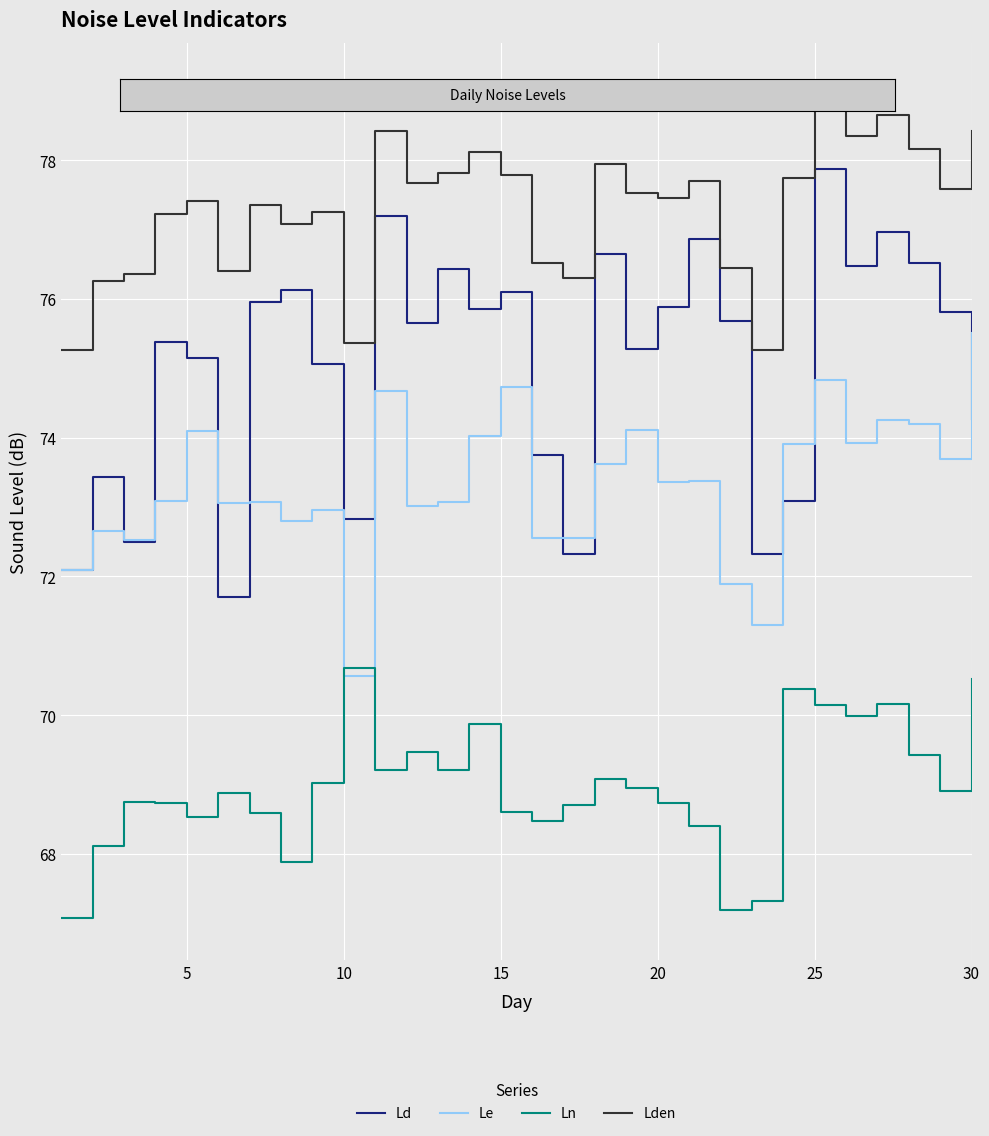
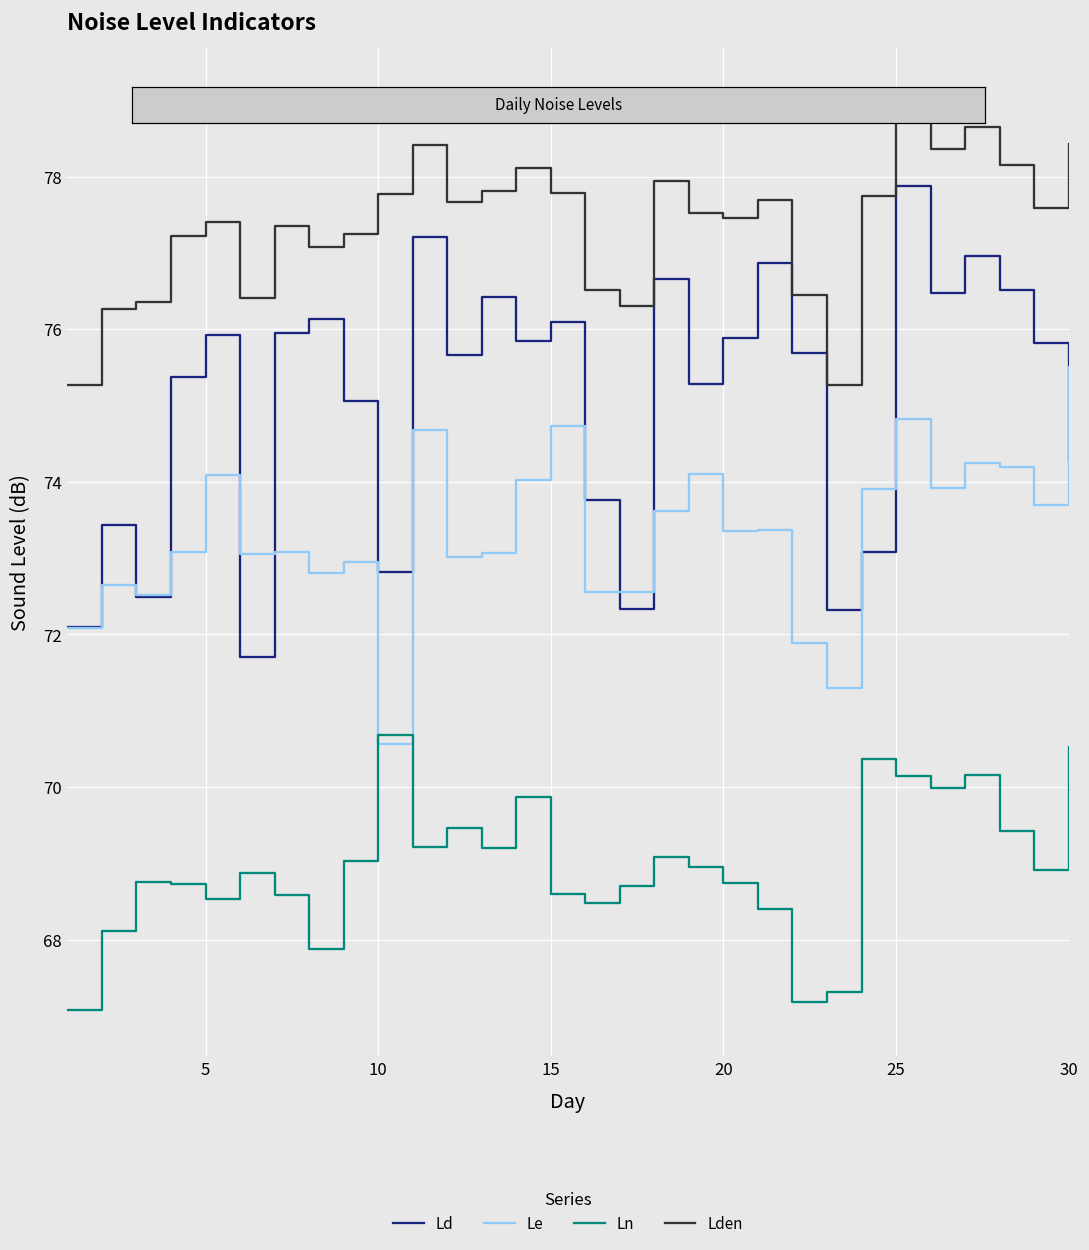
  {
    "Ld": {
-     "5": 75.1,
+     "5": 75.9,
      "10": 72.8,
      "15": 76.1,
      "20": 75.9,
      "25": 77.9,
      "30": 74.3
    },
    "Le": {
      "5": 74.1,
      "10": 70.6,
      "15": 74.7,
      "20": 73.4,
      "25": 74.8,
      "30": 75.5
    },
    "Ln": {
      "5": 68.5,
      "10": 70.7,
      "15": 68.6,
      "20": 68.7,
      "25": 70.1,
      "30": 70.5
    },
    "Lden": {
      "5": 77.4,
-     "10": 75.4,
+     "10": 77.8,
      "15": 77.8,
      "20": 77.5,
      "25": 79.1,
      "30": 78.4
    }
  }
